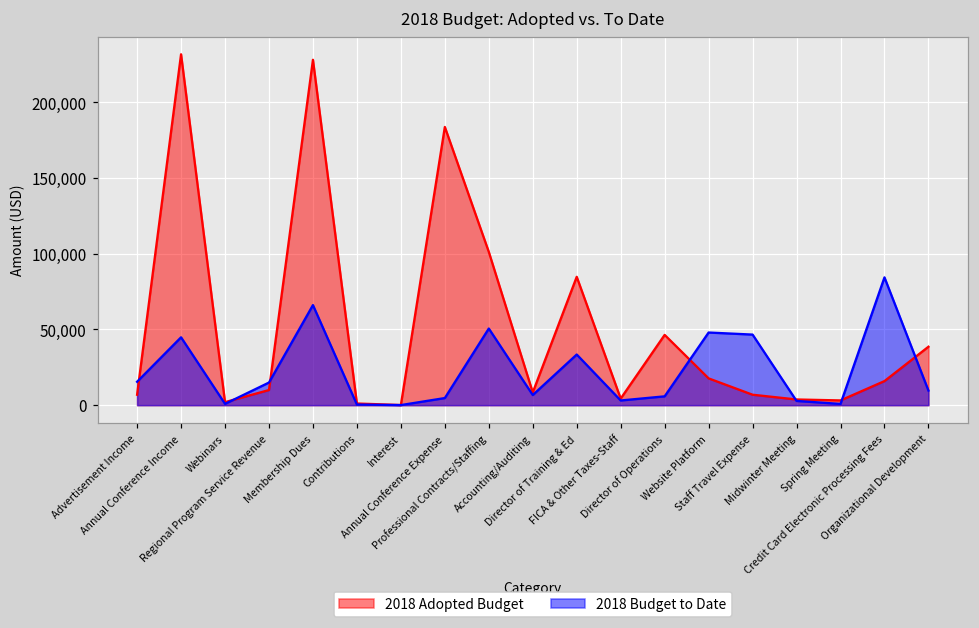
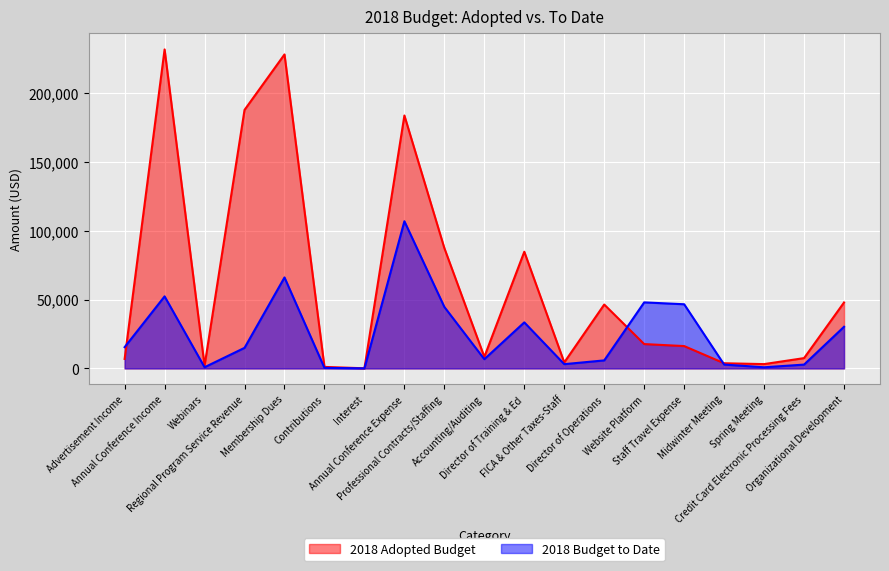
  {
    "2018 Adopted Budget": {
      "Advertisement Income": "7,000",
      "Annual Conference Income": "232,000",
-     "Regional Program Service Revenue": "10,000",
+     "Regional Program Service Revenue": "188,000",
      "Membership Dues": "228,000",
      "Annual Conference Expense": "184,000",
-     "Professional Contracts/Staffing": "101,000",
+     "Professional Contracts/Staffing": "87,000",
      "Director of Training & Ed": "85,000",
      "Director of Operations": "46,000",
      "Website Platform": "18,000",
-     "Staff Travel Expense": "7,000",
+     "Staff Travel Expense": "16,000",
      "Spring Meeting": "3,000",
-     "Credit Card Electronic Processing Fees": "16,000",
-     "Organizational Development": "39,000"
+     "Credit Card Electronic Processing Fees": "8,000",
+     "Organizational Development": "48,000"
    },
    "2018 Budget to Date": {
      "Advertisement Income": "15,000",
-     "Annual Conference Income": "45,000",
+     "Annual Conference Income": "52,000",
      "Regional Program Service Revenue": "15,000",
      "Membership Dues": "66,000",
-     "Annual Conference Expense": "5,000",
-     "Professional Contracts/Staffing": "51,000",
+     "Annual Conference Expense": "107,000",
+     "Professional Contracts/Staffing": "45,000",
      "Director of Training & Ed": "33,000",
      "Director of Operations": "6,000",
      "Website Platform": "48,000",
      "Staff Travel Expense": "47,000",
      "Spring Meeting": "1,000",
-     "Credit Card Electronic Processing Fees": "84,000",
-     "Organizational Development": "10,000"
+     "Credit Card Electronic Processing Fees": "3,000",
+     "Organizational Development": "30,000"
    }
  }
